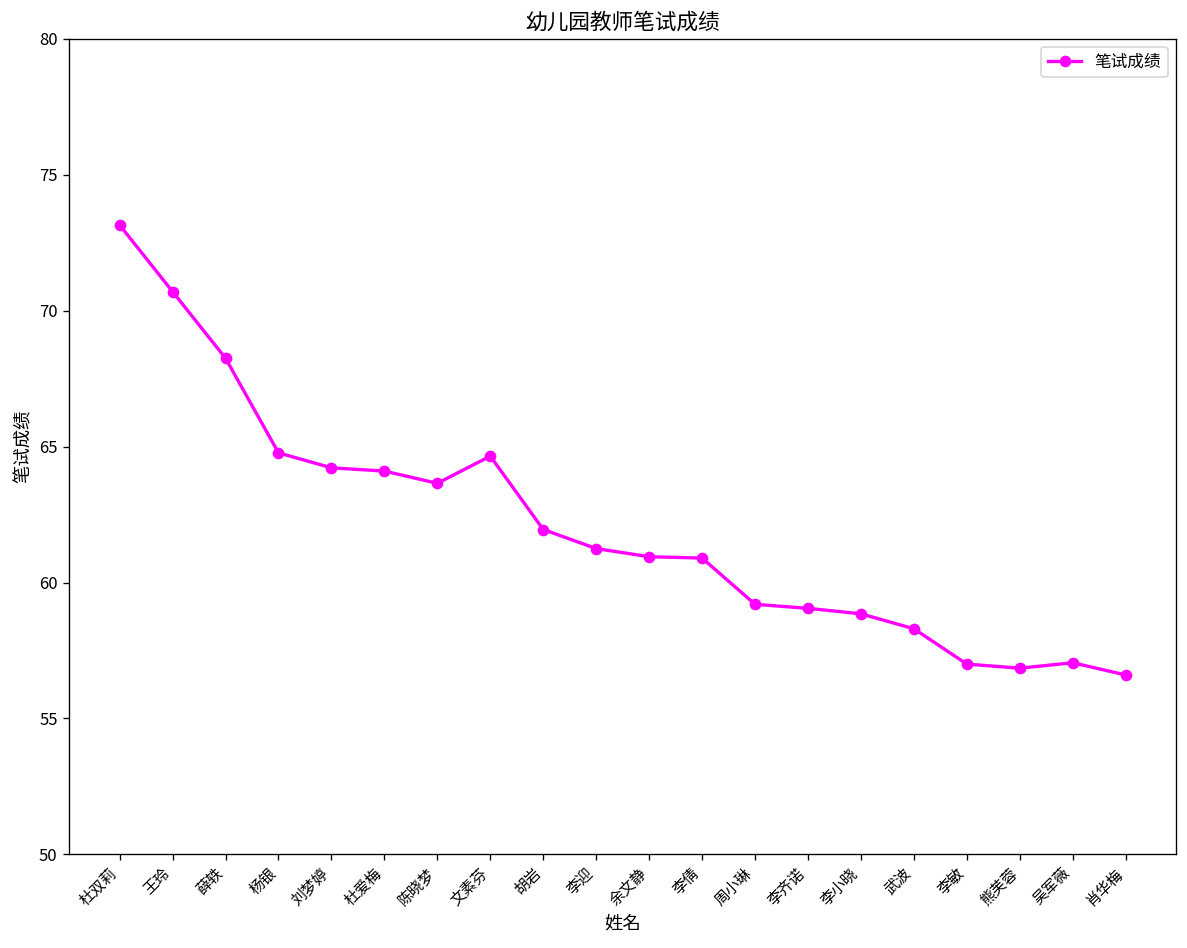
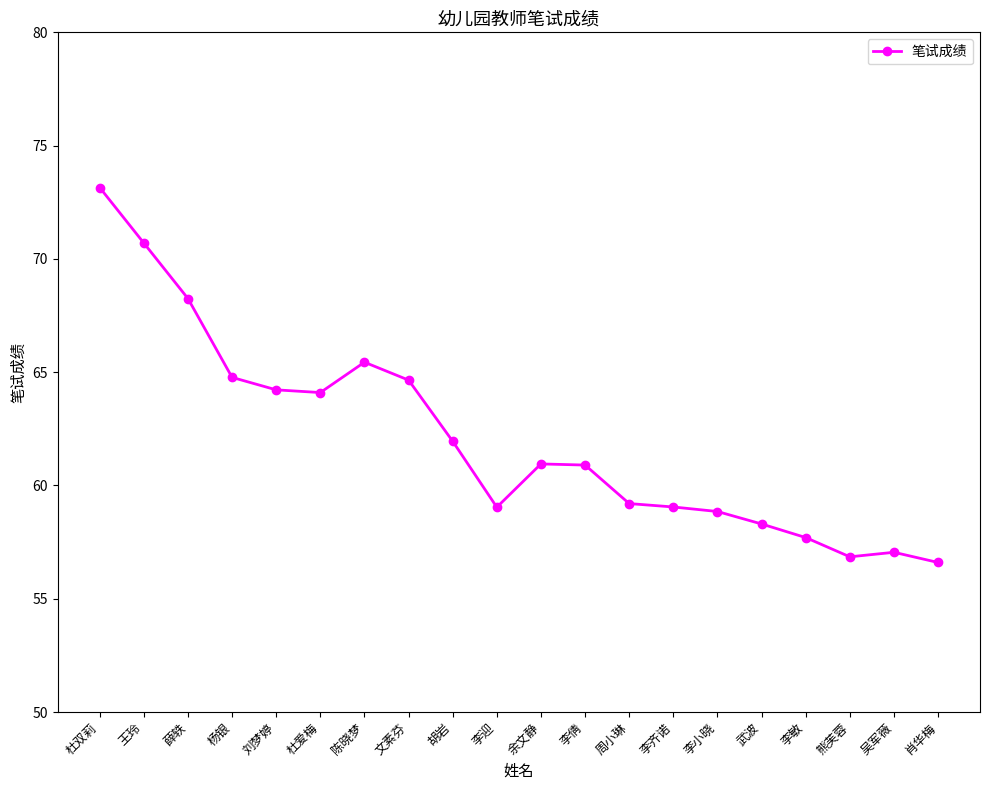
  {
    "杜双莉": 73.2,
    "王玲": 70.7,
    "薛轶": 68.3,
    "杨银": 64.8,
    "刘梦婷": 64.2,
    "杜爱梅": 64.1,
-   "陈晓梦": 63.7,
+   "陈晓梦": 65.4,
    "文素芬": 64.7,
    "胡岩": 62.0,
-   "李迎": 61.3,
+   "李迎": 59.0,
    "余文静": 61.0,
    "李倩": 60.9,
    "周小琳": 59.2,
    "李齐诺": 59.1,
    "李小晓": 58.9,
    "武波": 58.3,
-   "李敏": 57.0,
+   "李敏": 57.7,
    "熊芙蓉": 56.9,
    "吴军薇": 57.1,
    "肖华梅": 56.6
  }
